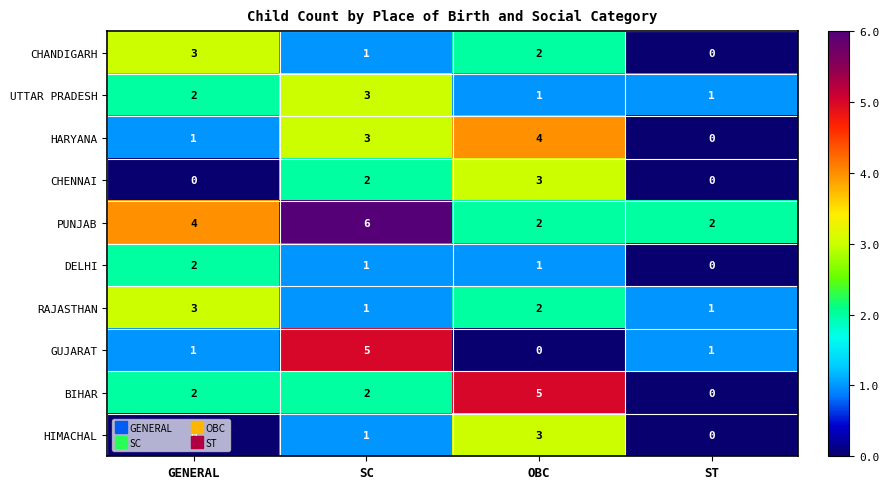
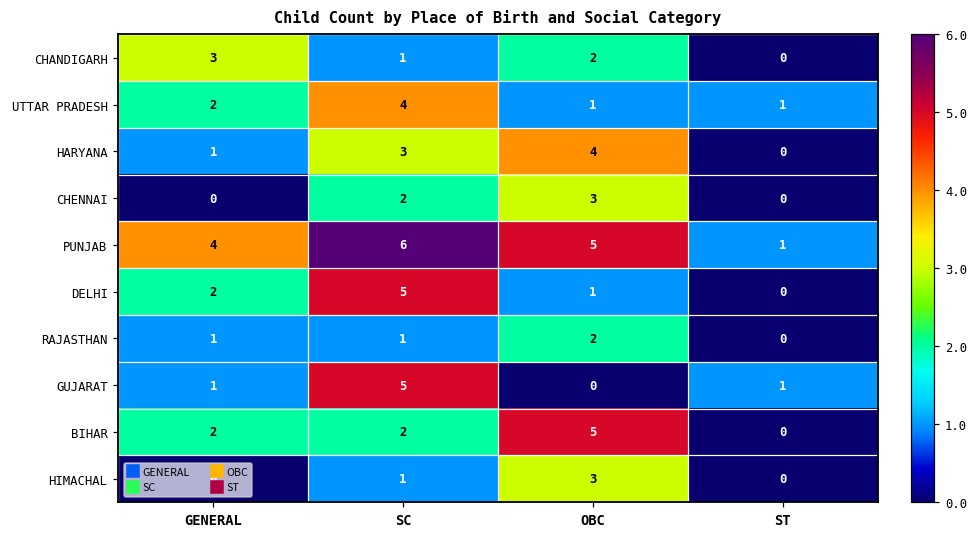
  {
    "CHANDIGARH": {
      "GENERAL": 3,
      "SC": 1,
      "OBC": 2,
      "ST": 0
    },
    "UTTAR PRADESH": {
      "GENERAL": 2,
-     "SC": 3,
+     "SC": 4,
      "OBC": 1,
      "ST": 1
    },
    "HARYANA": {
      "GENERAL": 1,
      "SC": 3,
      "OBC": 4,
      "ST": 0
    },
    "CHENNAI": {
      "GENERAL": 0,
      "SC": 2,
      "OBC": 3,
      "ST": 0
    },
    "PUNJAB": {
      "GENERAL": 4,
      "SC": 6,
-     "OBC": 2,
-     "ST": 2
+     "OBC": 5,
+     "ST": 1
    },
    "DELHI": {
      "GENERAL": 2,
-     "SC": 1,
+     "SC": 5,
      "OBC": 1,
      "ST": 0
    },
    "RAJASTHAN": {
-     "GENERAL": 3,
+     "GENERAL": 1,
      "SC": 1,
      "OBC": 2,
-     "ST": 1
+     "ST": 0
    },
    "GUJARAT": {
      "GENERAL": 1,
      "SC": 5,
      "OBC": 0,
      "ST": 1
    },
    "BIHAR": {
      "GENERAL": 2,
      "SC": 2,
      "OBC": 5,
      "ST": 0
    },
    "HIMACHAL": {
      "SC": 1,
      "OBC": 3,
      "ST": 0
    }
  }
